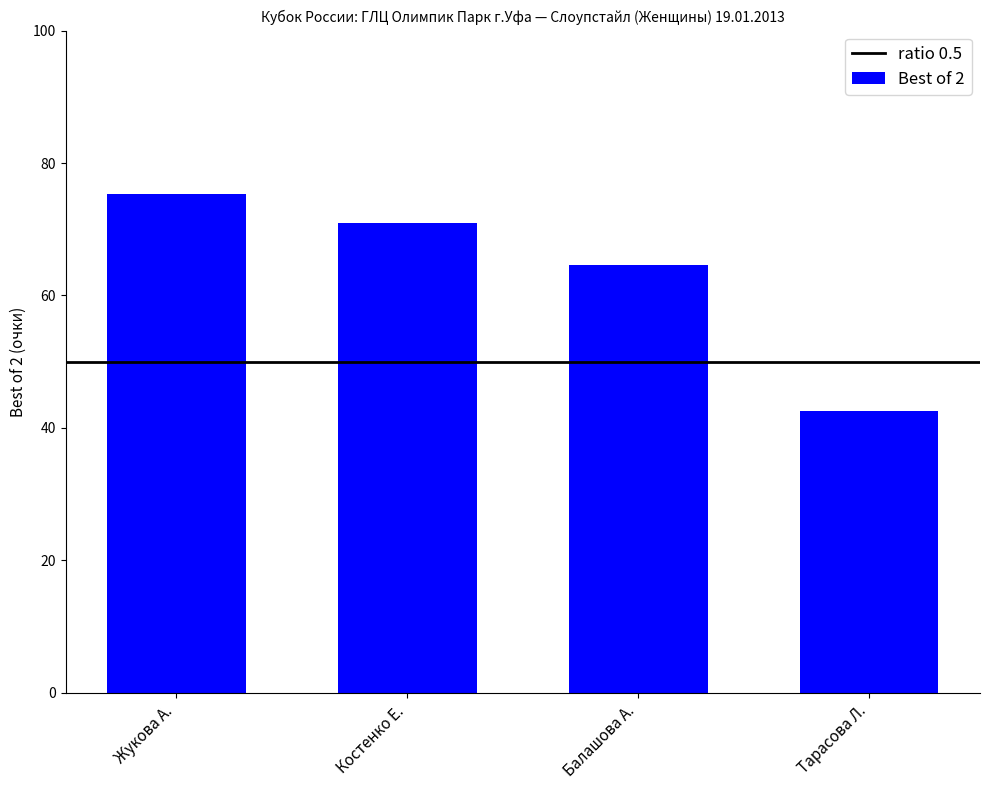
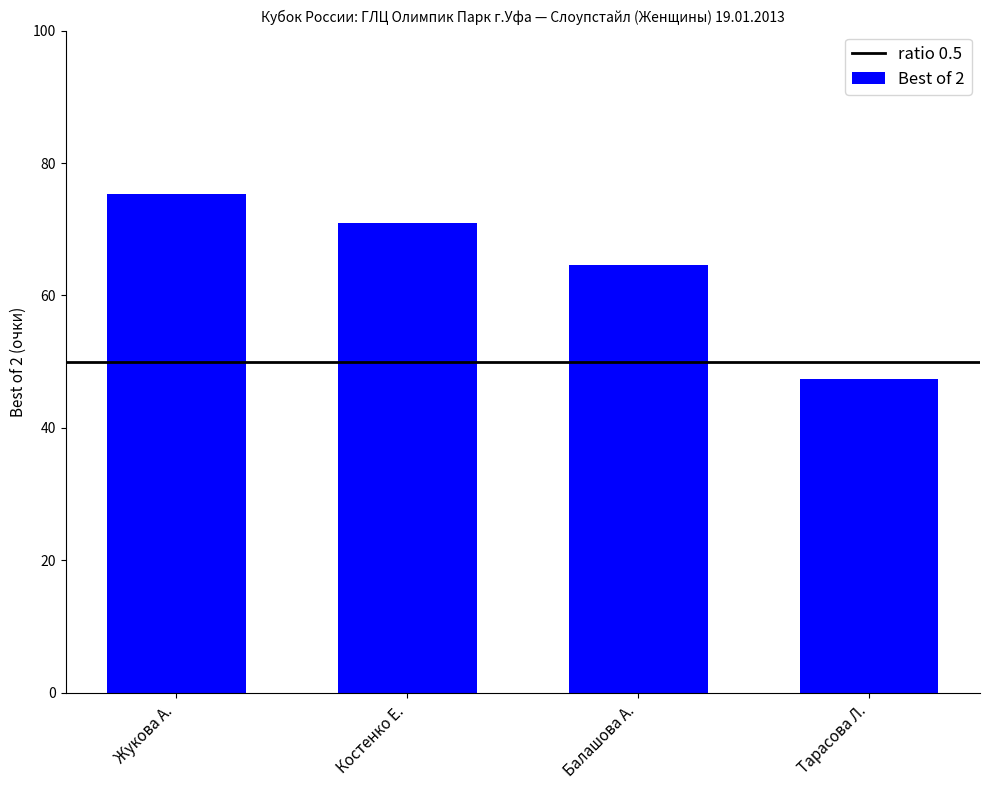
  {
    "Жукова А.": 75,
    "Костенко Е.": 71,
    "Балашова А.": 65,
-   "Тарасова Л.": 43
+   "Тарасова Л.": 47
  }
